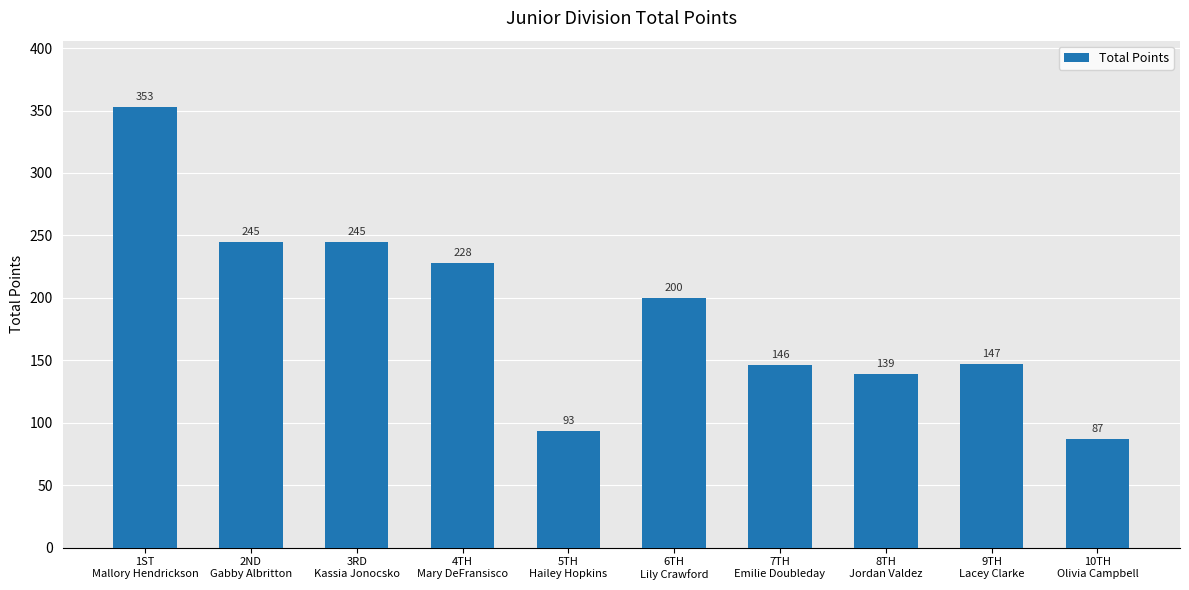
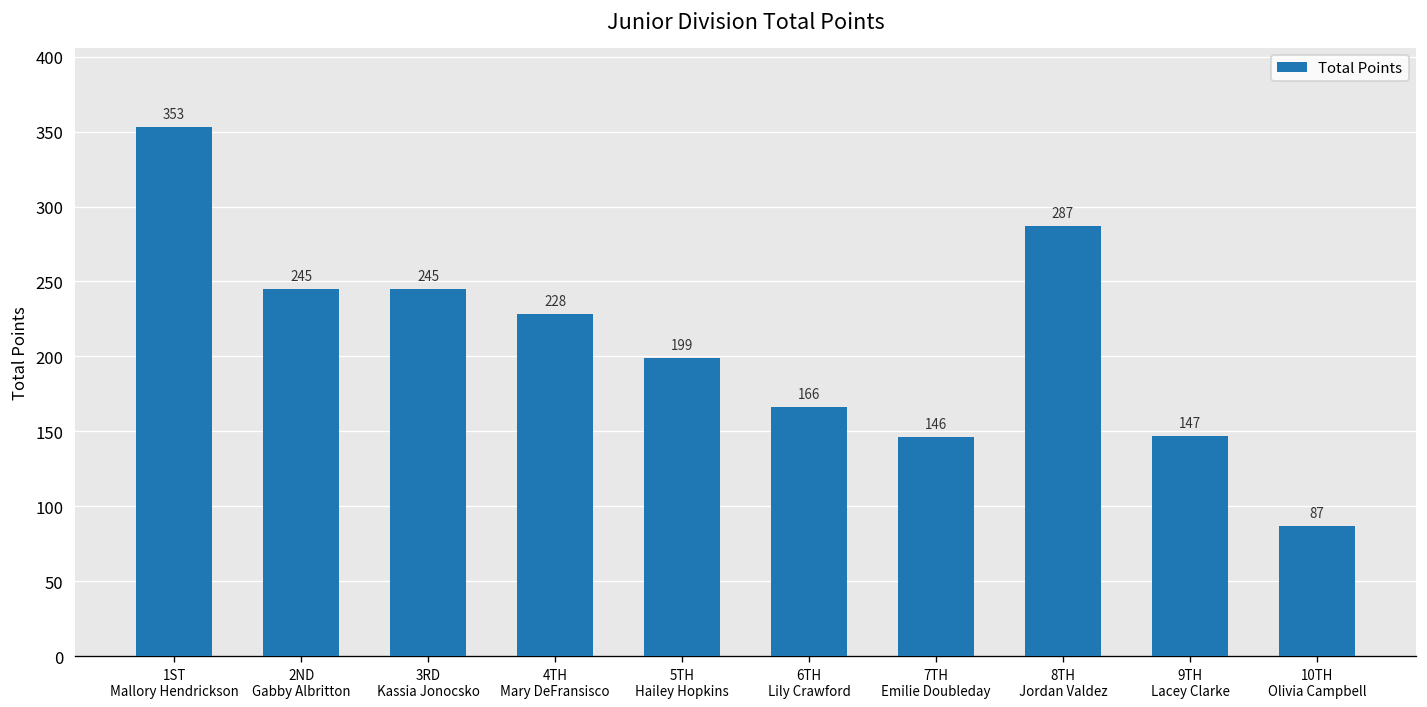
  {
    "1ST Mallory Hendrickson": 353,
    "2ND Gabby Albritton": 245,
    "3RD Kassia Jonocsko": 245,
    "4TH Mary DeFransisco": 228,
-   "5TH Hailey Hopkins": 93,
-   "6TH Lily Crawford": 200,
+   "5TH Hailey Hopkins": 199,
+   "6TH Lily Crawford": 166,
    "7TH Emilie Doubleday": 146,
-   "8TH Jordan Valdez": 139,
+   "8TH Jordan Valdez": 287,
    "9TH Lacey Clarke": 147,
    "10TH Olivia Campbell": 87
  }
